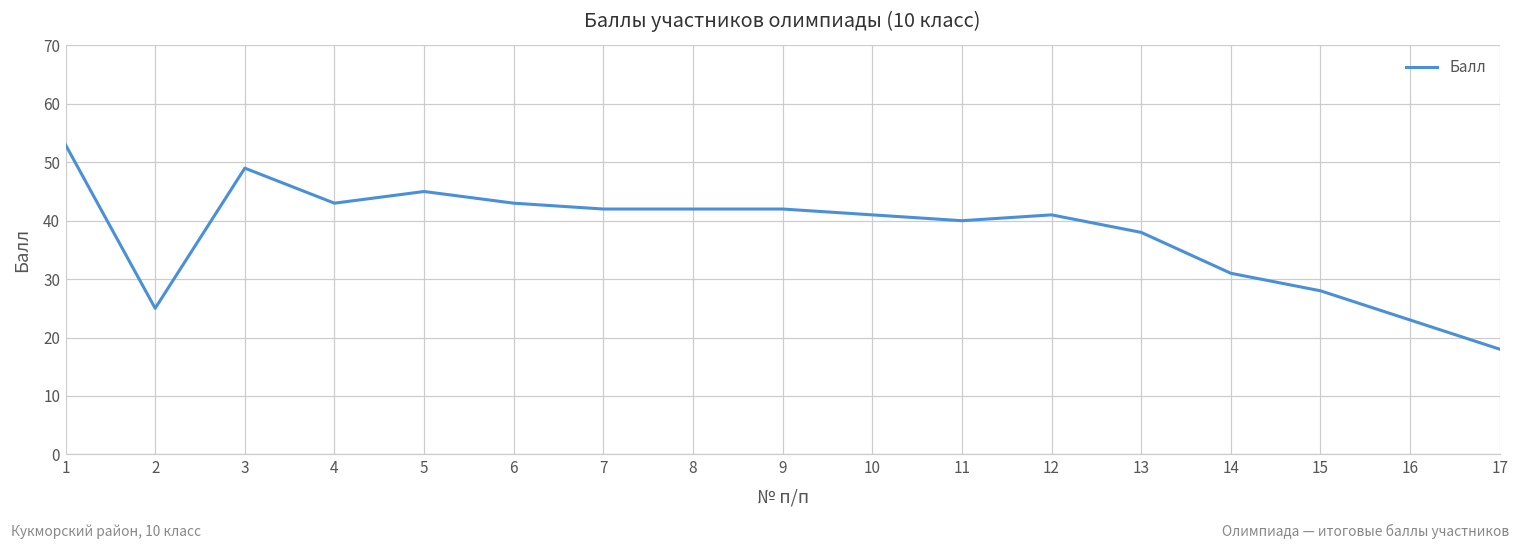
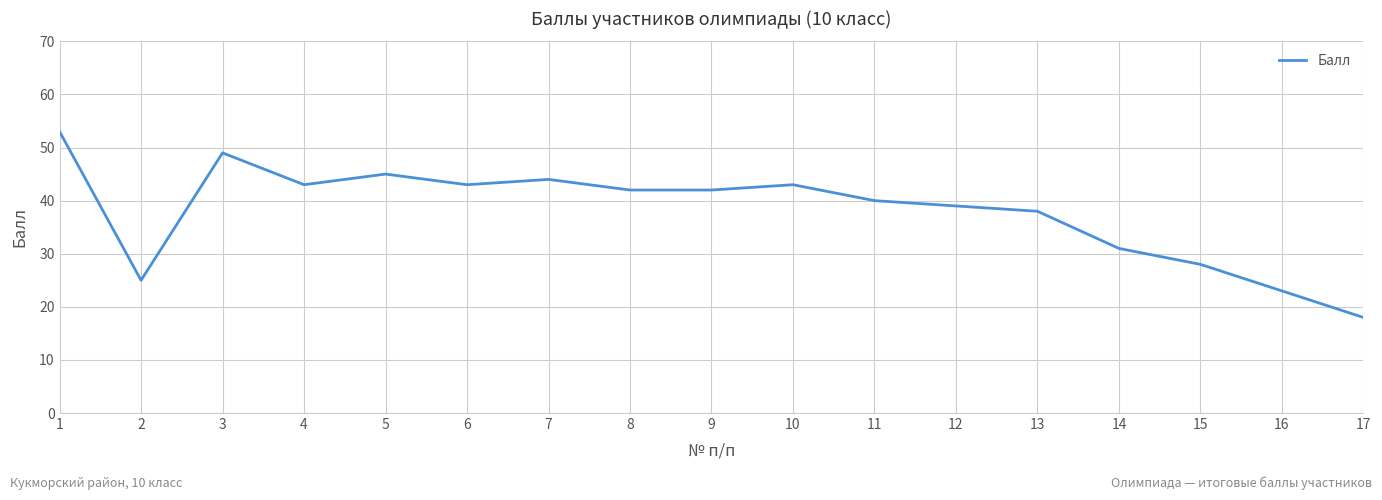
  {
    "1": 53,
    "2": 25,
    "3": 49,
    "4": 43,
    "5": 45,
    "6": 43,
-   "7": 42,
+   "7": 44,
    "8": 42,
    "9": 42,
-   "10": 41,
+   "10": 43,
    "11": 40,
-   "12": 41,
+   "12": 39,
    "13": 38,
    "14": 31,
    "15": 28,
    "16": 23,
    "17": 18
  }
